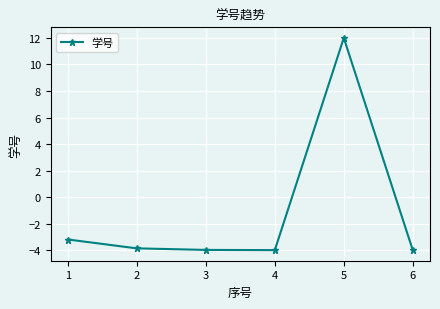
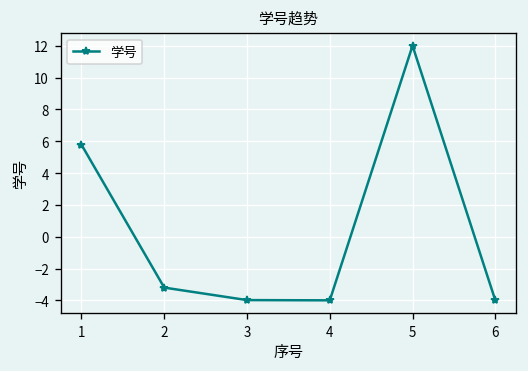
  {
-   "1": -3.2,
-   "2": -3.9,
+   "1": 5.8,
+   "2": -3.2,
    "3": -4.0,
    "4": -4.0,
    "5": 12.0,
    "6": -4.0
  }
